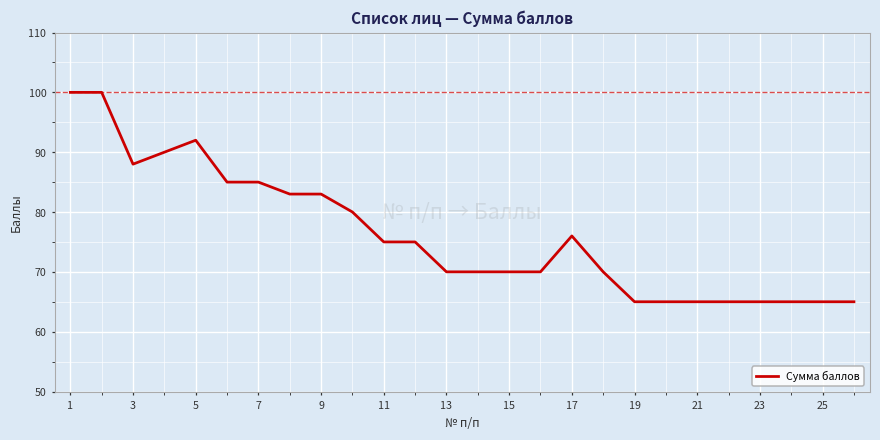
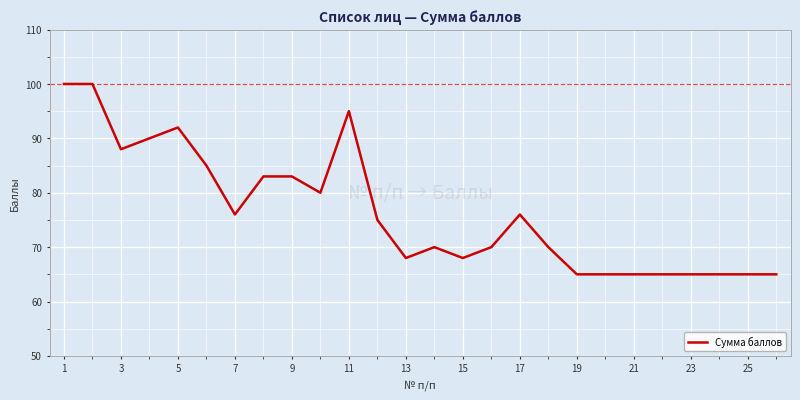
  {
    "1": 100,
    "3": 88,
    "5": 92,
-   "7": 85,
+   "7": 76,
    "9": 83,
-   "11": 75,
-   "13": 70,
-   "15": 70,
+   "11": 95,
+   "13": 68,
+   "15": 68,
    "17": 76,
    "19": 65,
    "21": 65,
    "23": 65,
    "25": 65
  }
